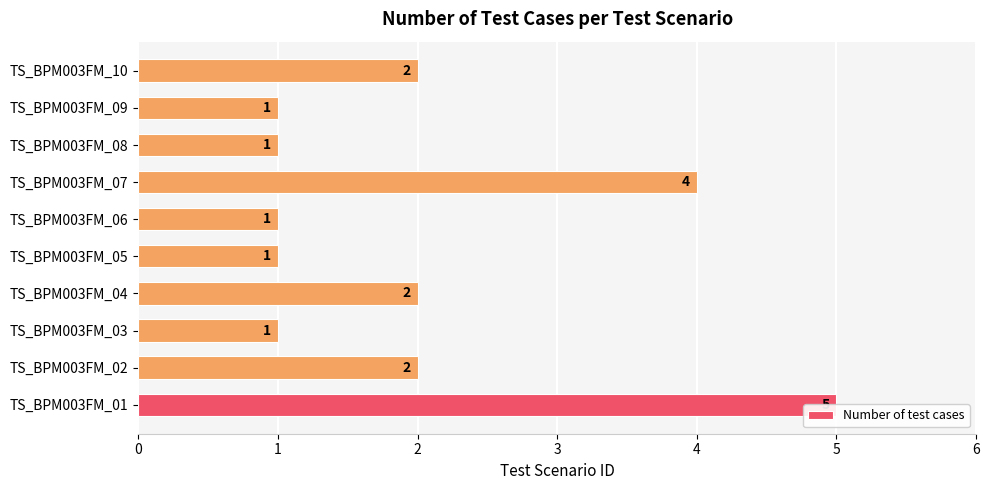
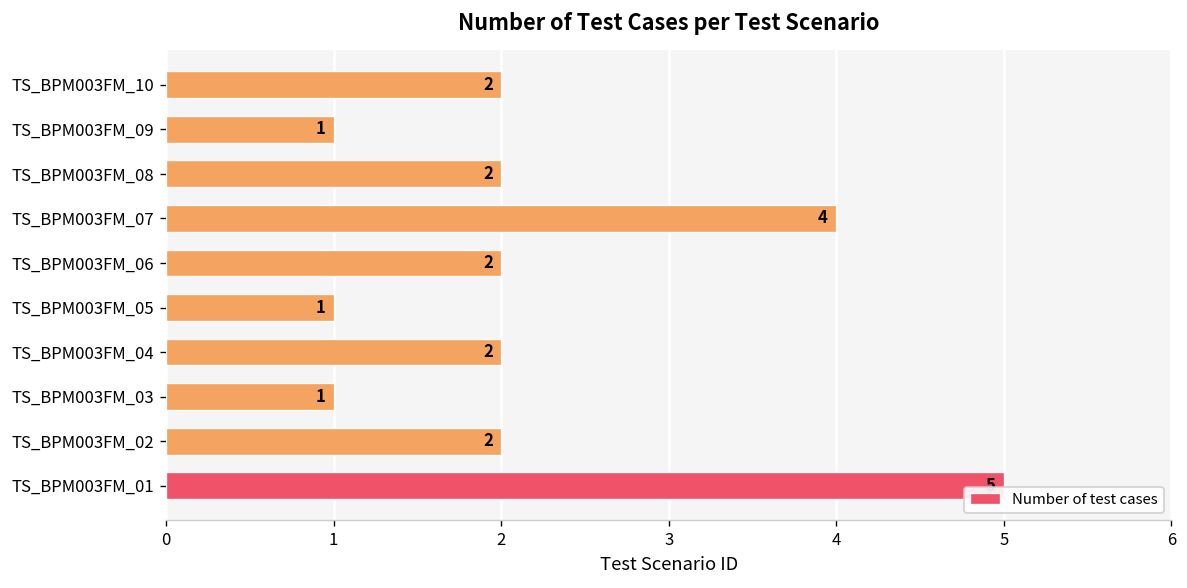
  {
    "TS_BPM003FM_10": 2,
    "TS_BPM003FM_09": 1,
-   "TS_BPM003FM_08": 1,
+   "TS_BPM003FM_08": 2,
    "TS_BPM003FM_07": 4,
-   "TS_BPM003FM_06": 1,
+   "TS_BPM003FM_06": 2,
    "TS_BPM003FM_05": 1,
    "TS_BPM003FM_04": 2,
    "TS_BPM003FM_03": 1,
    "TS_BPM003FM_02": 2
  }
